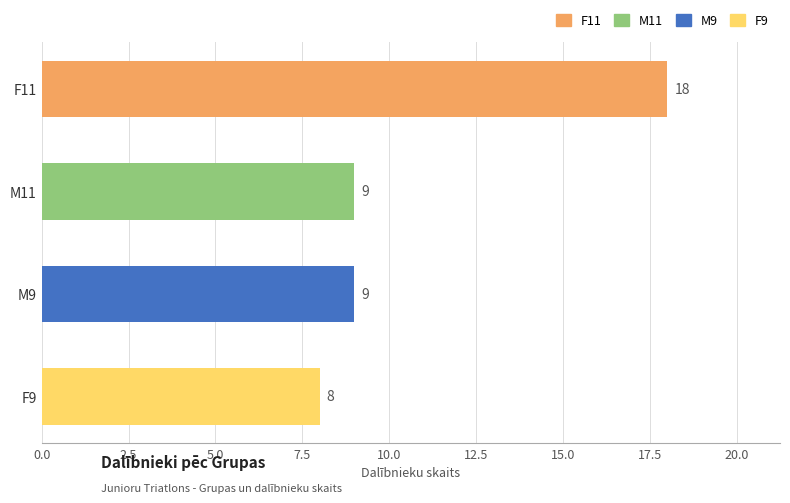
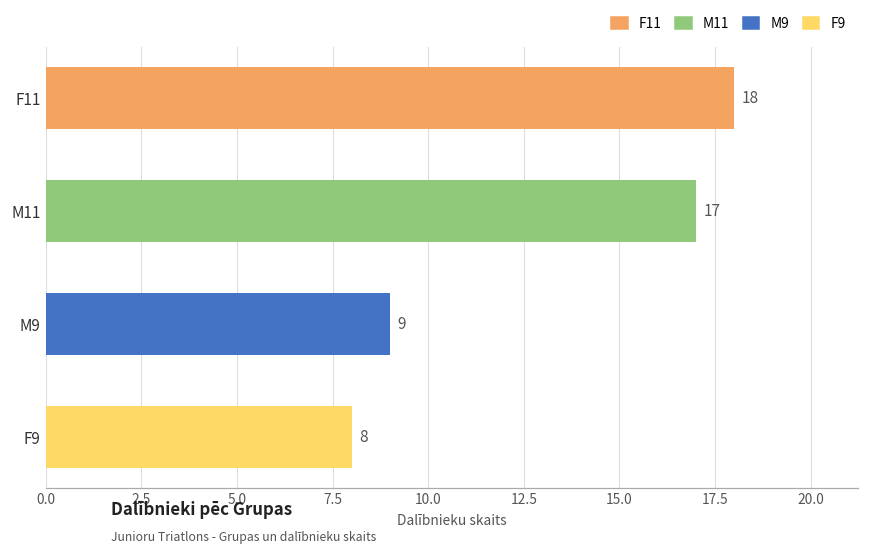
  {
    "F11": 18,
-   "M11": 9,
+   "M11": 17,
    "M9": 9,
    "F9": 8
  }
